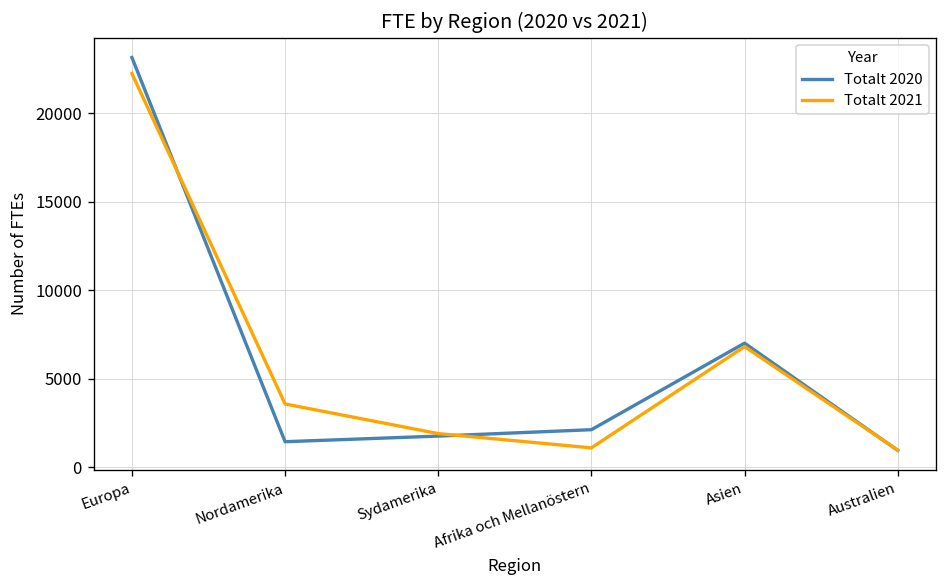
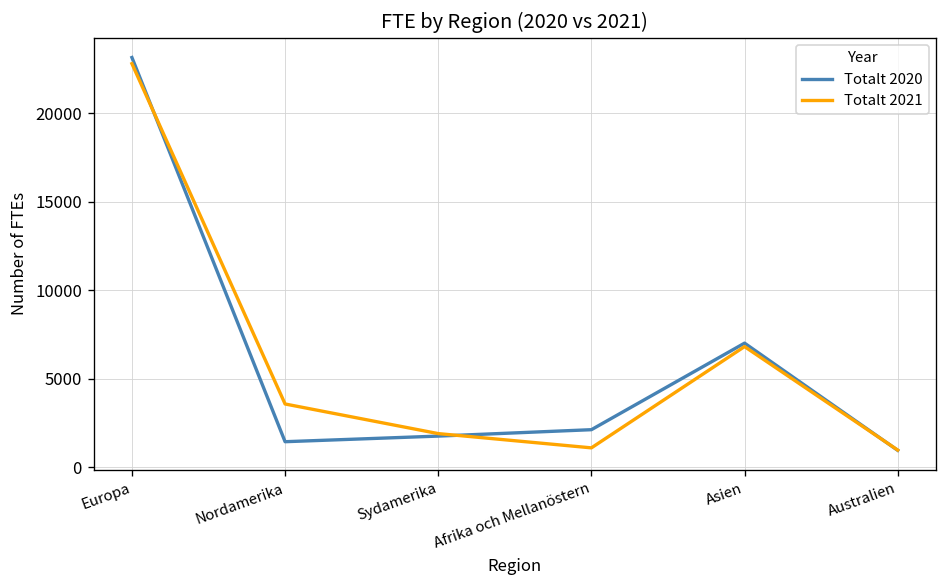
  {
    "Totalt 2020": {
      "Europa": 23200,
      "Nordamerika": 1400,
      "Afrika och Mellanöstern": 2100,
      "Asien": 7000
    },
    "Totalt 2021": {
-     "Europa": 22300,
+     "Europa": 22800,
      "Nordamerika": 3600,
      "Afrika och Mellanöstern": 1100,
      "Asien": 6800
    }
  }
